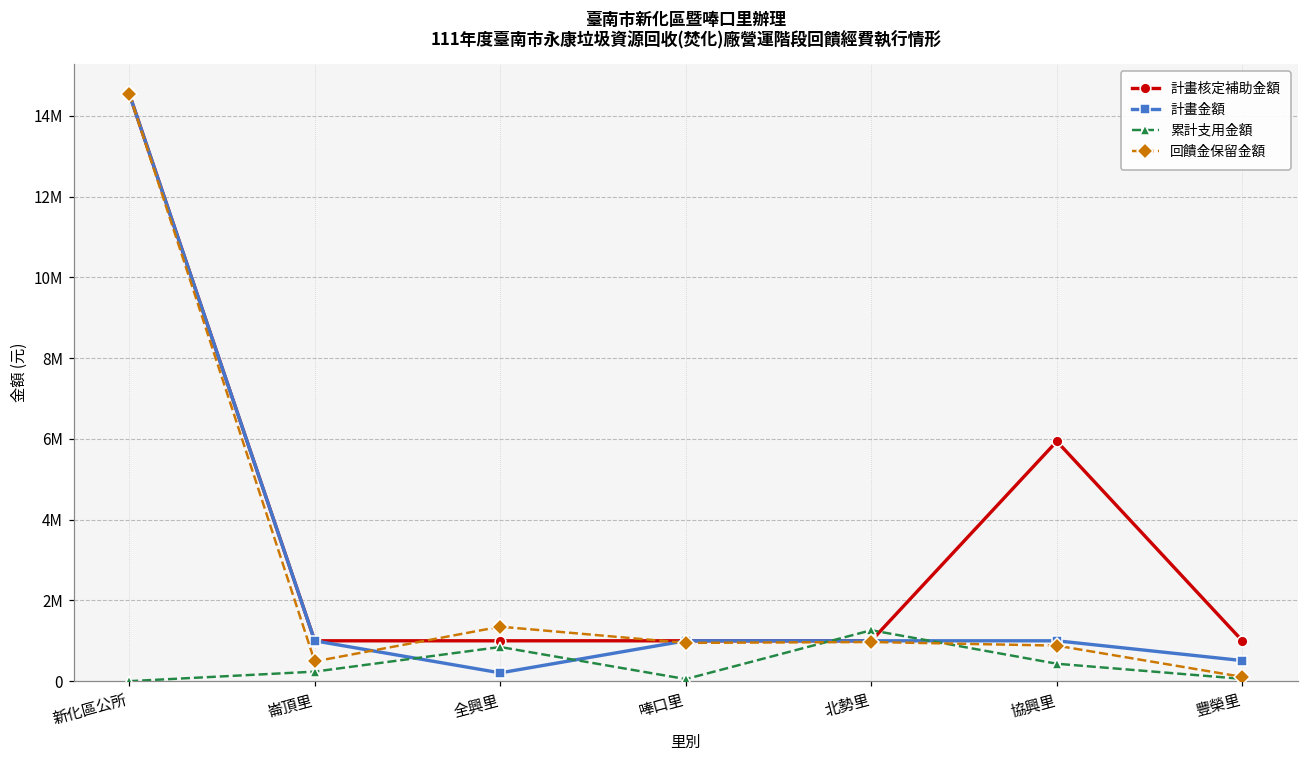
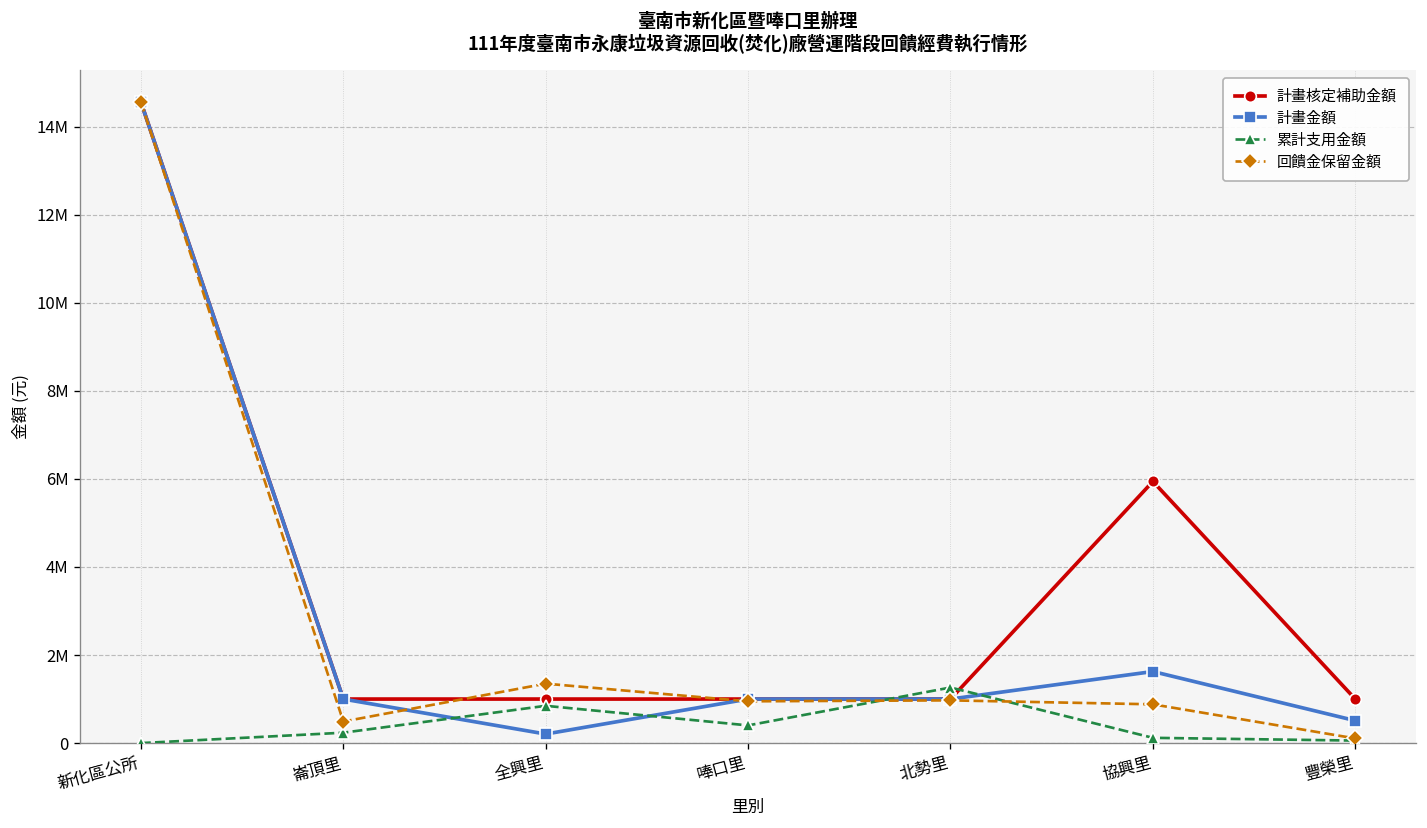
  {
    "計畫核定補助金額": {
      "全興里": 1000000,
      "協興里": 5900000,
      "豐榮里": 1000000
    },
    "計畫金額": {
      "全興里": 200000,
-     "協興里": 1000000,
+     "協興里": 1600000,
      "豐榮里": 500000
    },
    "累計支用金額": {
      "新化區公所": 0,
      "崙頂里": 200000,
      "全興里": 800000,
-     "唪口里": 100000,
+     "唪口里": 400000,
      "北勢里": 1300000,
-     "協興里": 400000
+     "協興里": 100000
    },
    "回饋金保留金額": {
      "崙頂里": 500000,
      "全興里": 1300000,
      "協興里": 900000
    }
  }
